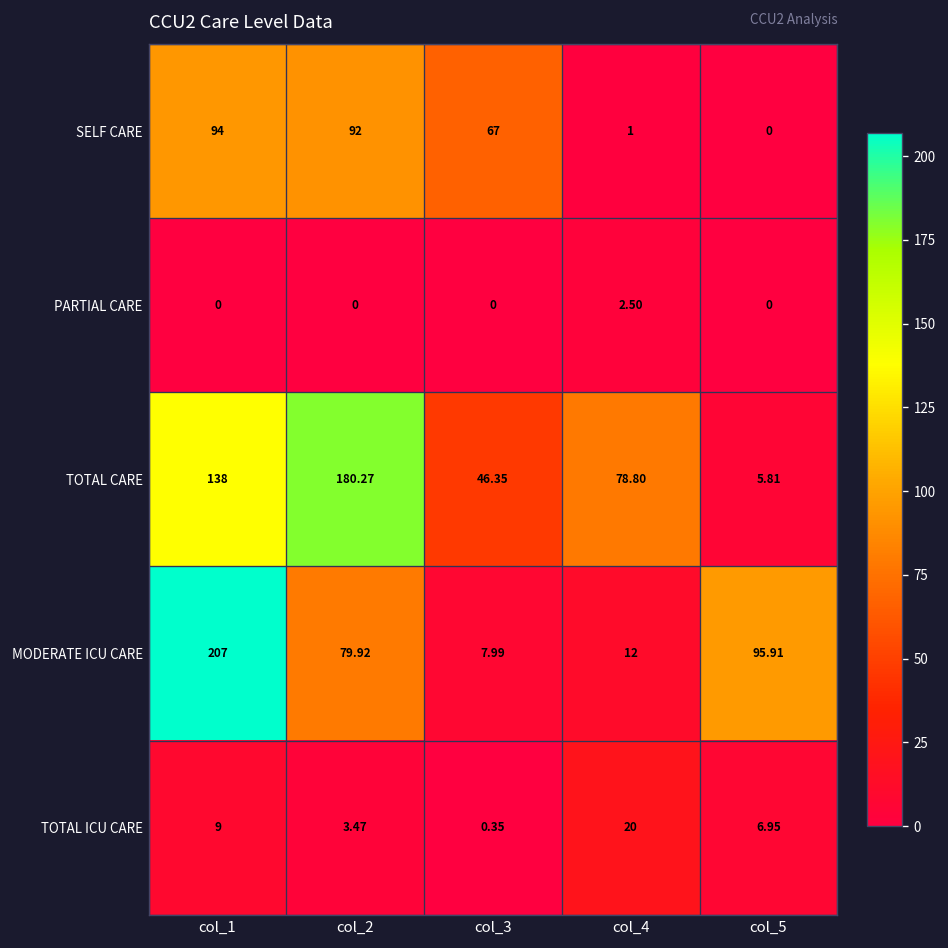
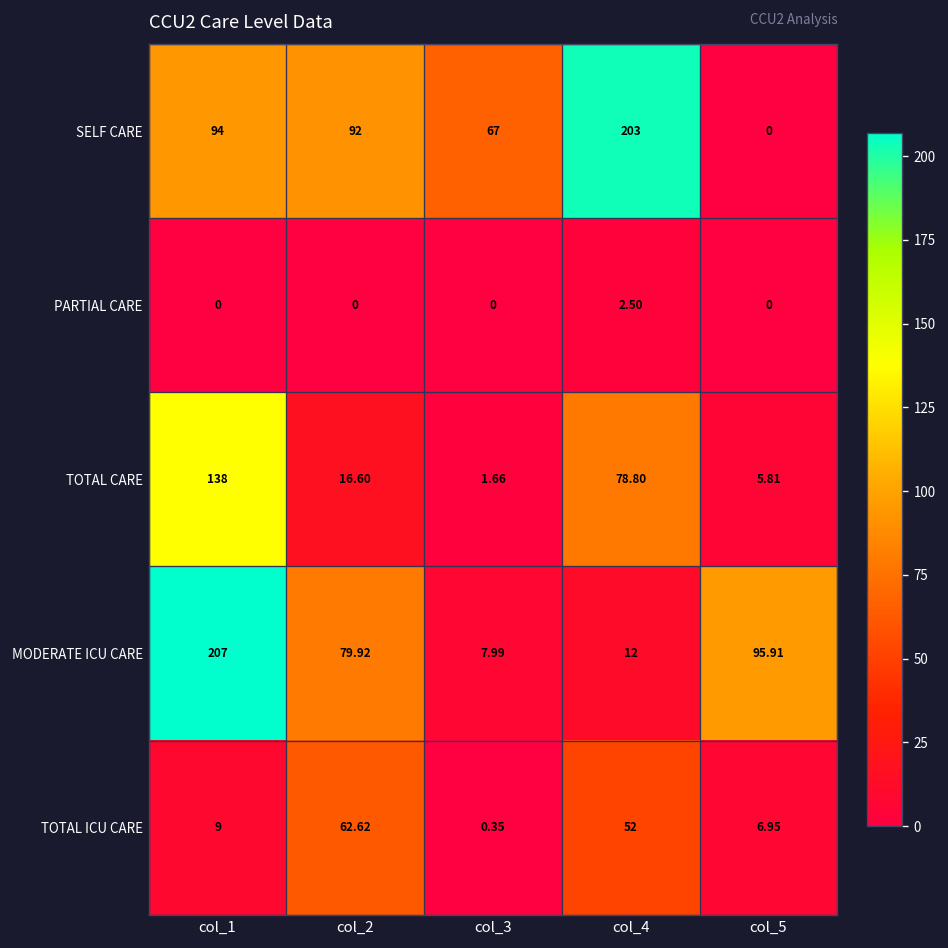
  {
    "SELF CARE": {
      "col_1": 94,
      "col_2": 92,
      "col_3": 67,
-     "col_4": 1,
+     "col_4": 203,
      "col_5": 0
    },
    "PARTIAL CARE": {
      "col_1": 0,
      "col_2": 0,
      "col_3": 0,
      "col_4": 2.50,
      "col_5": 0
    },
    "TOTAL CARE": {
      "col_1": 138,
-     "col_2": 180.27,
-     "col_3": 46.35,
+     "col_2": 16.60,
+     "col_3": 1.66,
      "col_4": 78.80,
      "col_5": 5.81
    },
    "MODERATE ICU CARE": {
      "col_1": 207,
      "col_2": 79.92,
      "col_3": 7.99,
      "col_4": 12,
      "col_5": 95.91
    },
    "TOTAL ICU CARE": {
      "col_1": 9,
-     "col_2": 3.47,
+     "col_2": 62.62,
      "col_3": 0.35,
-     "col_4": 20,
+     "col_4": 52,
      "col_5": 6.95
    }
  }
